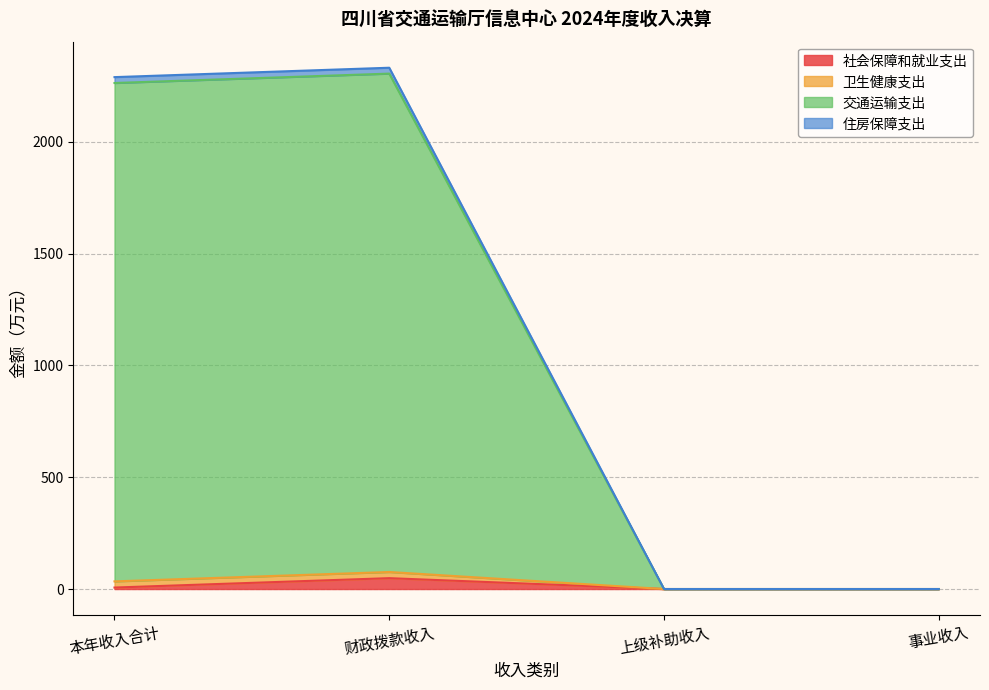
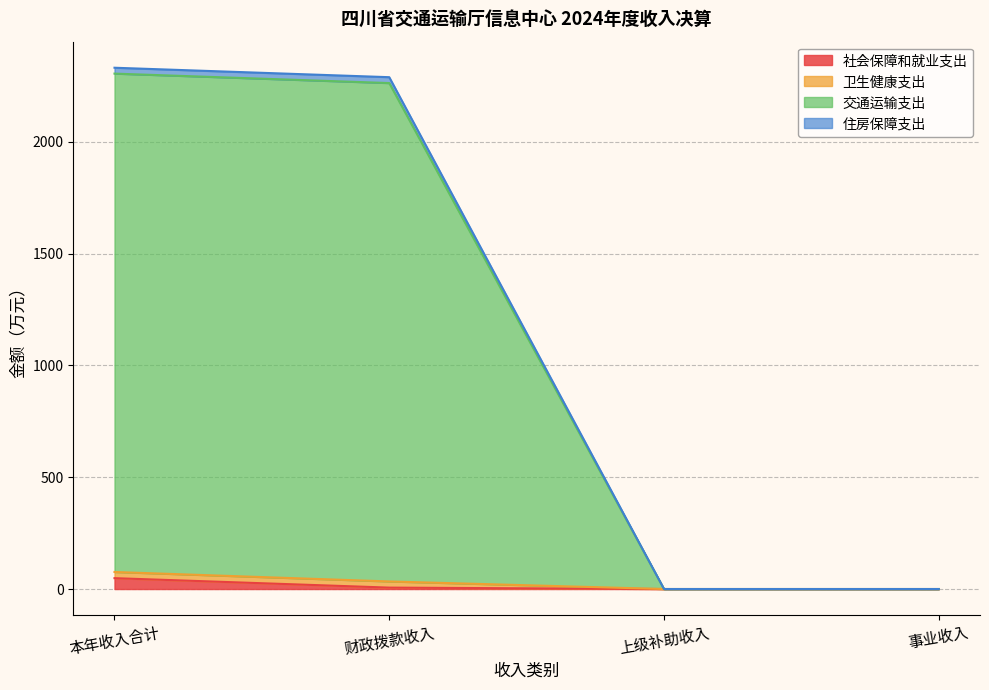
  {
    "社会保障和就业支出": {
-     "本年收入合计": 10,
-     "财政拨款收入": 50
+     "本年收入合计": 50,
+     "财政拨款收入": 10
    },
    "卫生健康支出": {
      "本年收入合计": 30,
      "财政拨款收入": 30
    },
    "交通运输支出": {
      "本年收入合计": 2230,
      "财政拨款收入": 2230
    },
    "住房保障支出": {
      "本年收入合计": 30,
      "财政拨款收入": 30
    }
  }
